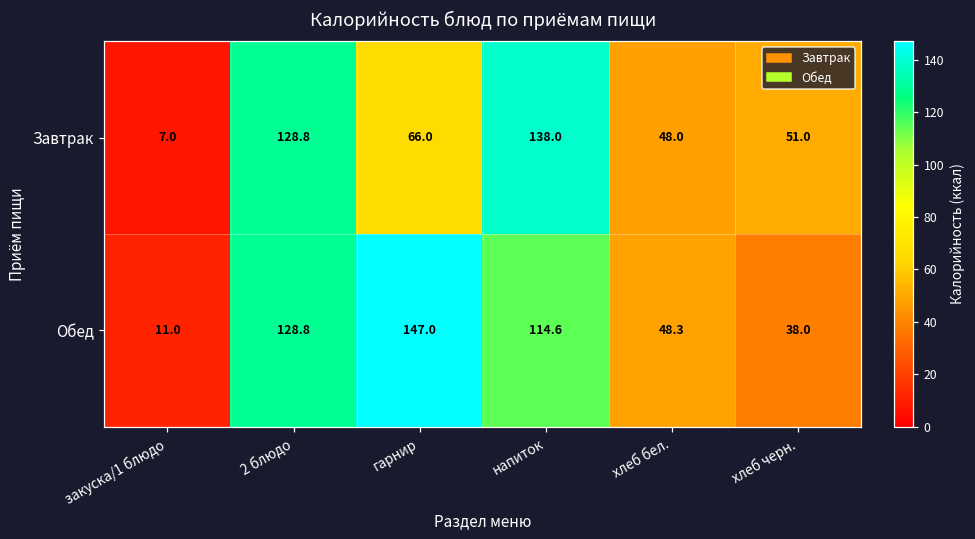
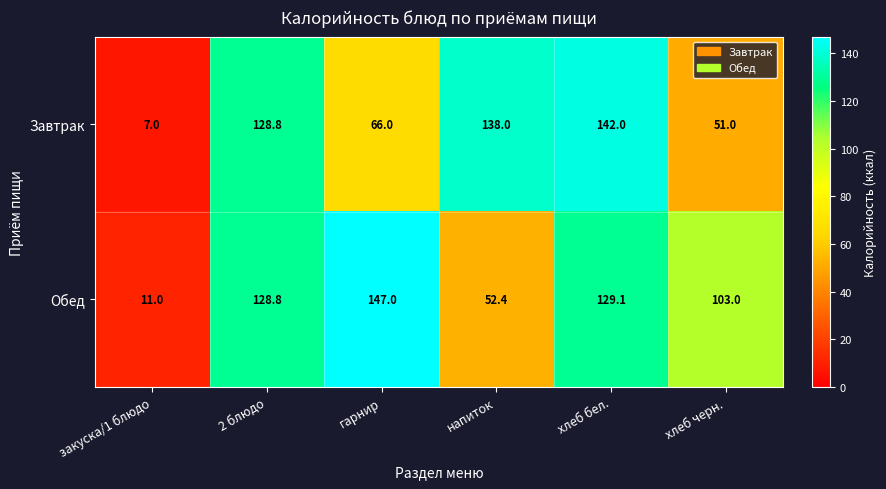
  {
    "Завтрак": {
      "закуска/1 блюдо": 7.0,
      "2 блюдо": 128.8,
      "гарнир": 66.0,
      "напиток": 138.0,
-     "хлеб бел.": 48.0,
+     "хлеб бел.": 142.0,
      "хлеб черн.": 51.0
    },
    "Обед": {
      "закуска/1 блюдо": 11.0,
      "2 блюдо": 128.8,
      "гарнир": 147.0,
-     "напиток": 114.6,
-     "хлеб бел.": 48.3,
-     "хлеб черн.": 38.0
+     "напиток": 52.4,
+     "хлеб бел.": 129.1,
+     "хлеб черн.": 103.0
    }
  }
